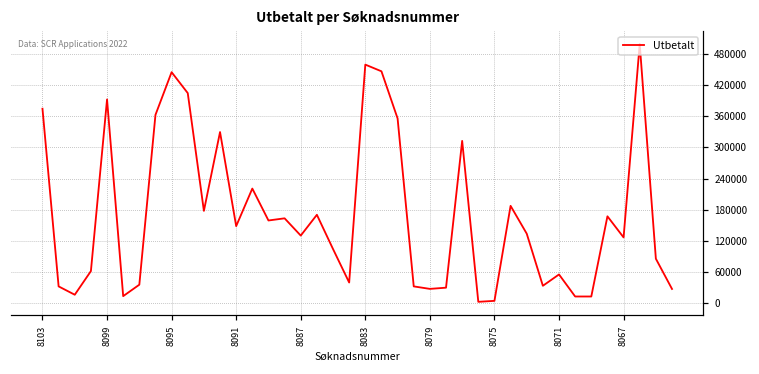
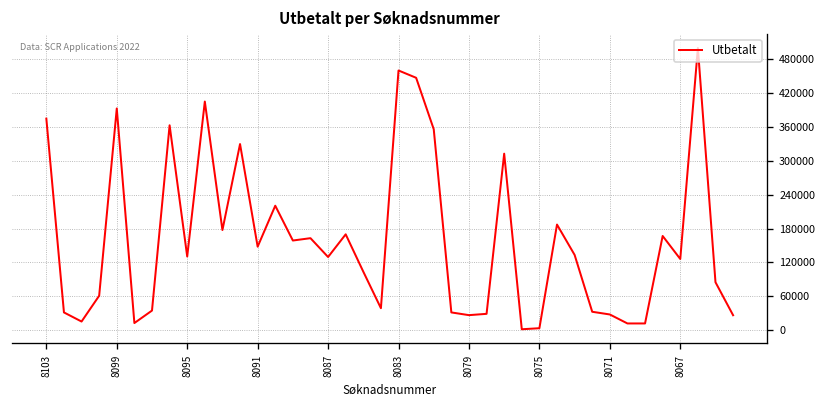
  {
    "8103": 370000,
    "8099": 390000,
-   "8095": 450000,
+   "8095": 130000,
    "8091": 150000,
    "8087": 130000,
    "8083": 460000,
    "8079": 30000,
    "8075": 0,
-   "8071": 50000,
+   "8071": 30000,
    "8067": 130000
  }
